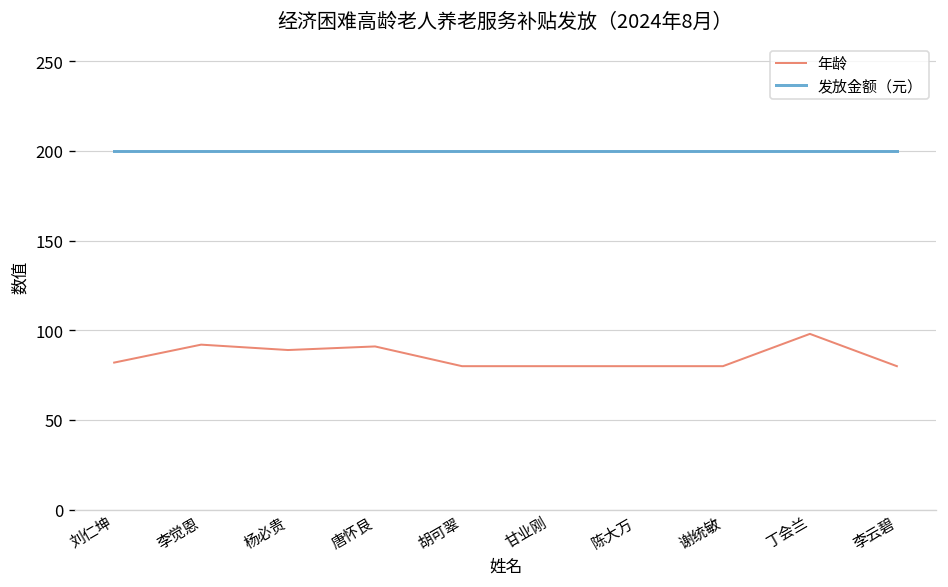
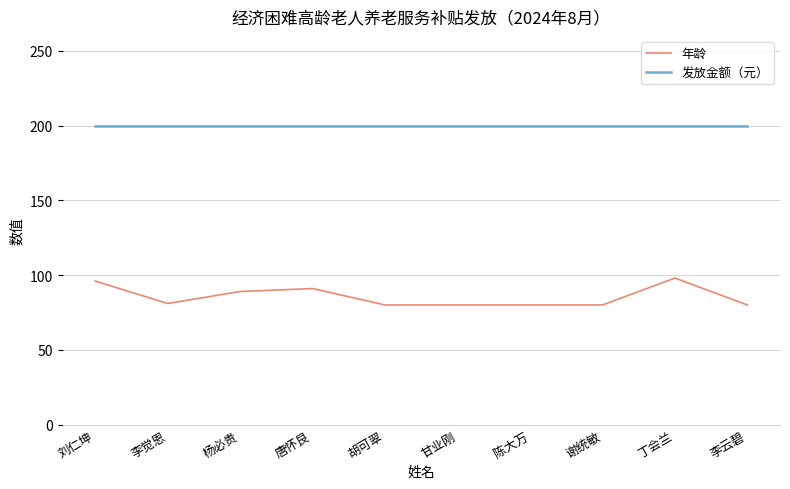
  {
    "年龄": {
-     "刘仁坤": 82,
-     "李觉恩": 92,
+     "刘仁坤": 96,
+     "李觉恩": 81,
      "杨必贵": 89,
      "唐怀艮": 91,
      "胡可翠": 80,
      "甘业刚": 80,
      "陈大万": 80,
      "谢统敏": 80,
      "丁会兰": 98,
      "李云碧": 80
    },
    "发放金额（元）": {
      "刘仁坤": 200,
      "李觉恩": 200,
      "杨必贵": 200,
      "唐怀艮": 200,
      "胡可翠": 200,
      "甘业刚": 200,
      "陈大万": 200,
      "谢统敏": 200,
      "丁会兰": 200,
      "李云碧": 200
    }
  }
